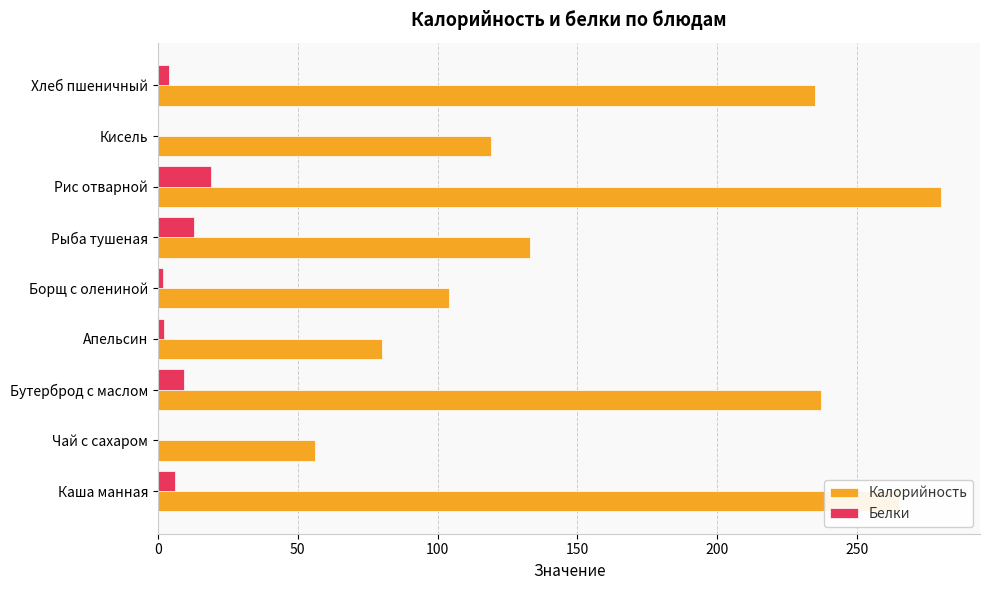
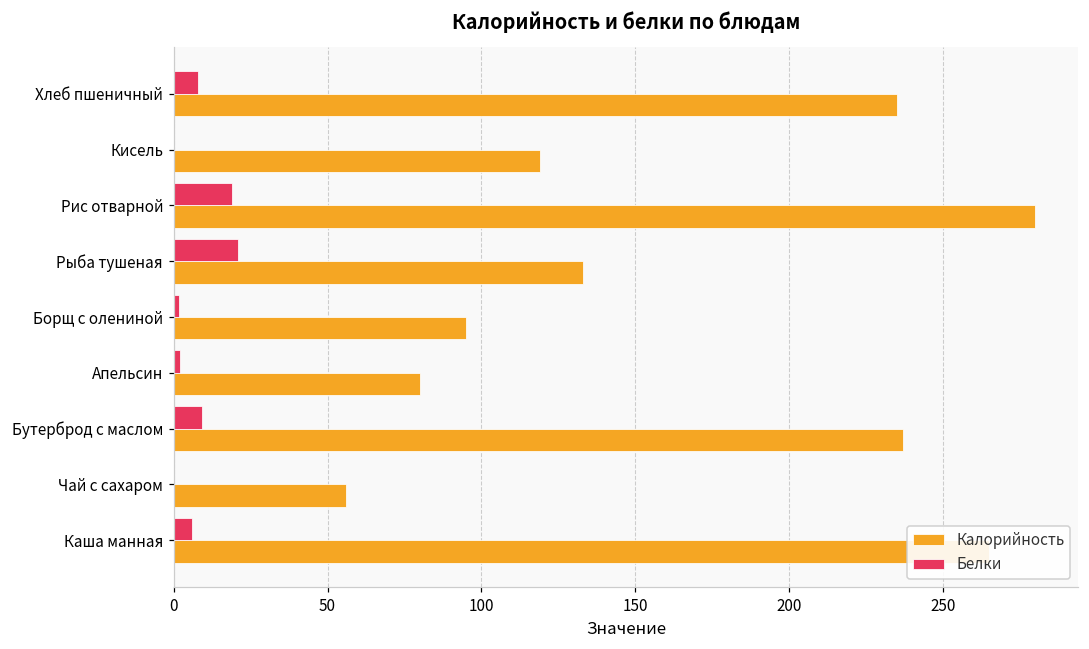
  {
    "Калорийность": {
      "Хлеб пшеничный": 235,
      "Кисель": 119,
      "Рис отварной": 280,
      "Рыба тушеная": 133,
-     "Борщ с олениной": 104,
+     "Борщ с олениной": 95,
      "Апельсин": 80,
      "Бутерброд с маслом": 237,
      "Чай с сахаром": 56
    },
    "Белки": {
-     "Хлеб пшеничный": 4,
+     "Хлеб пшеничный": 8,
      "Кисель": 0,
      "Рис отварной": 19,
-     "Рыба тушеная": 13,
+     "Рыба тушеная": 21,
      "Борщ с олениной": 2,
      "Апельсин": 2,
      "Бутерброд с маслом": 9,
      "Чай с сахаром": 0,
      "Каша манная": 6
    }
  }
